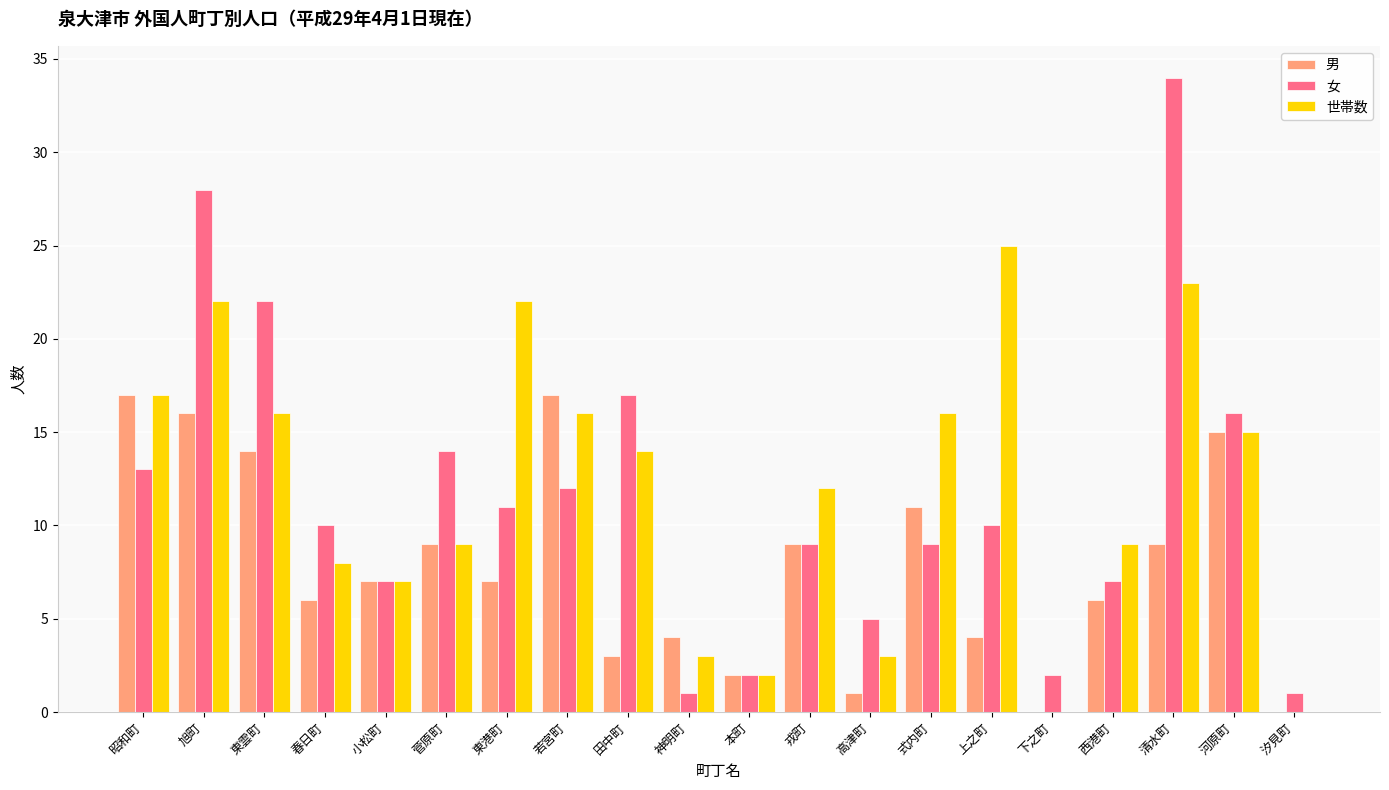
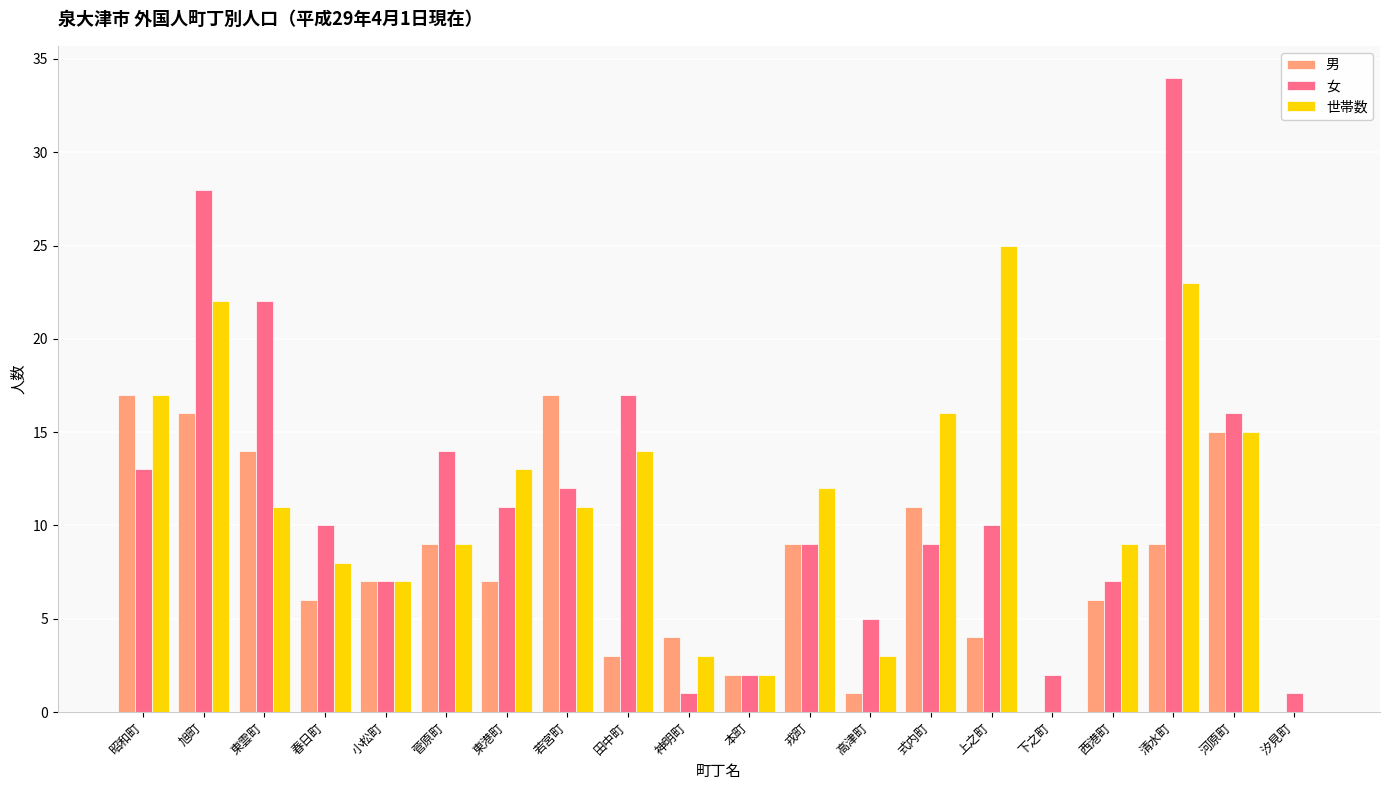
  {
    "世帯数": {
      "昭和町": 17,
      "旭町": 22,
-     "東雲町": 16,
+     "東雲町": 11,
      "春日町": 8,
      "小松町": 7,
      "菅原町": 9,
-     "東港町": 22,
-     "若宮町": 16,
+     "東港町": 13,
+     "若宮町": 11,
      "田中町": 14,
      "神明町": 3,
      "本町": 2,
      "戎町": 12,
      "高津町": 3,
      "式内町": 16,
      "上之町": 25,
      "下之町": 0,
      "西港町": 9,
      "清水町": 23,
      "河原町": 15,
      "汐見町": 0
    }
  }
